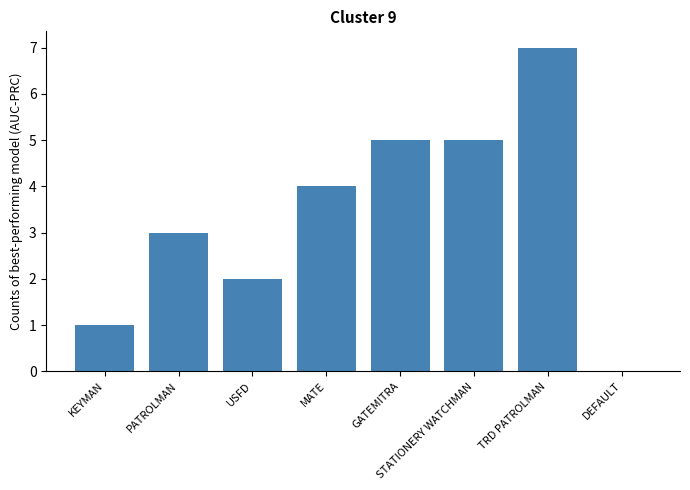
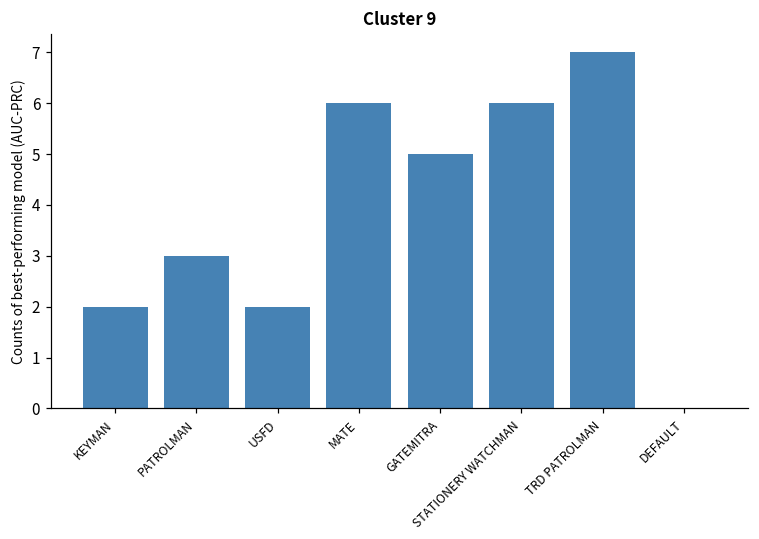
  {
-   "KEYMAN": 1,
+   "KEYMAN": 2,
    "PATROLMAN": 3,
    "USFD": 2,
-   "MATE": 4,
+   "MATE": 6,
    "GATEMITRA": 5,
-   "STATIONERY WATCHMAN": 5,
+   "STATIONERY WATCHMAN": 6,
    "TRD PATROLMAN": 7,
    "DEFAULT": 0
  }
